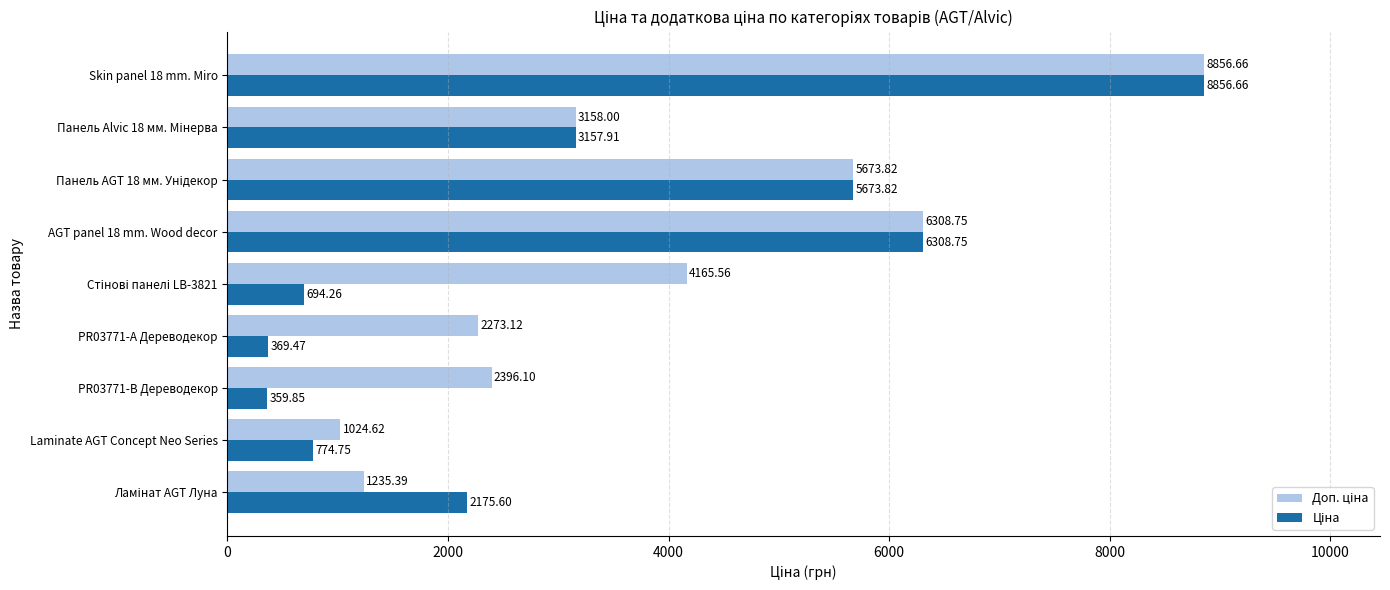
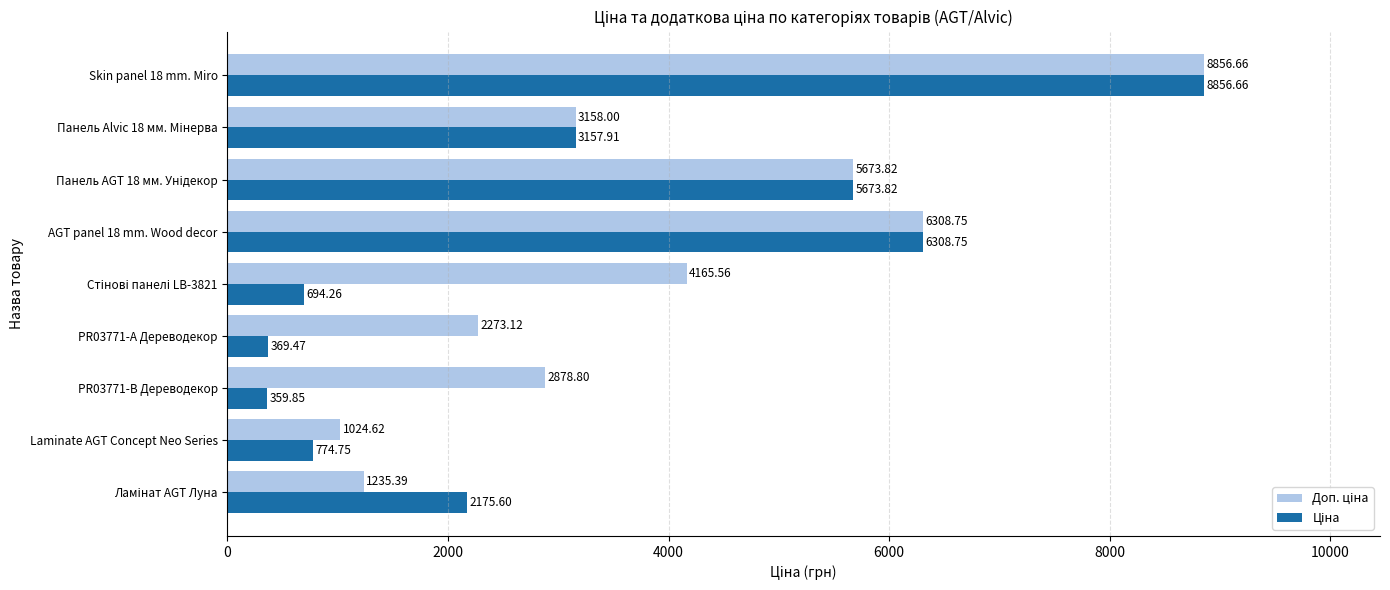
  {
    "Доп. ціна": {
      "Skin panel 18 mm. Miro": 8856.66,
      "Панель Alvic 18 мм. Мінерва": 3158.00,
      "Панель AGT 18 мм. Унідекор": 5673.82,
      "AGT panel 18 mm. Wood decor": 6308.75,
      "Стінові панелі LB-3821": 4165.56,
      "PR03771-А Дереводекор": 2273.12,
-     "PR03771-B Дереводекор": 2396.10,
+     "PR03771-B Дереводекор": 2878.80,
      "Laminate AGT Concept Neo Series": 1024.62,
      "Ламінат AGT Луна": 1235.39
    },
    "Ціна": {
      "Skin panel 18 mm. Miro": 8856.66,
      "Панель Alvic 18 мм. Мінерва": 3157.91,
      "Панель AGT 18 мм. Унідекор": 5673.82,
      "AGT panel 18 mm. Wood decor": 6308.75,
      "Стінові панелі LB-3821": 694.26,
      "PR03771-А Дереводекор": 369.47,
      "PR03771-B Дереводекор": 359.85,
      "Laminate AGT Concept Neo Series": 774.75,
      "Ламінат AGT Луна": 2175.60
    }
  }
